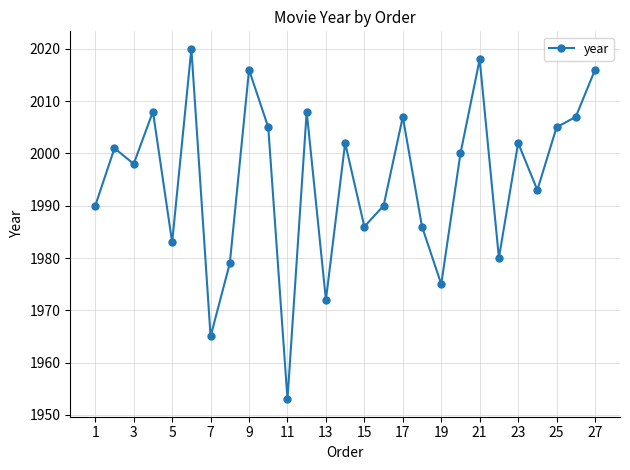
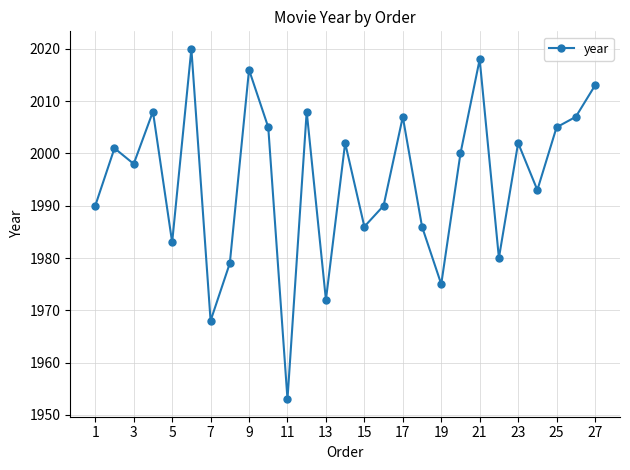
  {
    "1": 1990,
    "3": 1998,
    "5": 1983,
-   "7": 1965,
+   "7": 1968,
    "9": 2016,
    "11": 1953,
    "13": 1972,
    "15": 1986,
    "17": 2007,
    "19": 1975,
    "21": 2018,
    "23": 2002,
    "25": 2005,
-   "27": 2016
+   "27": 2013
  }
